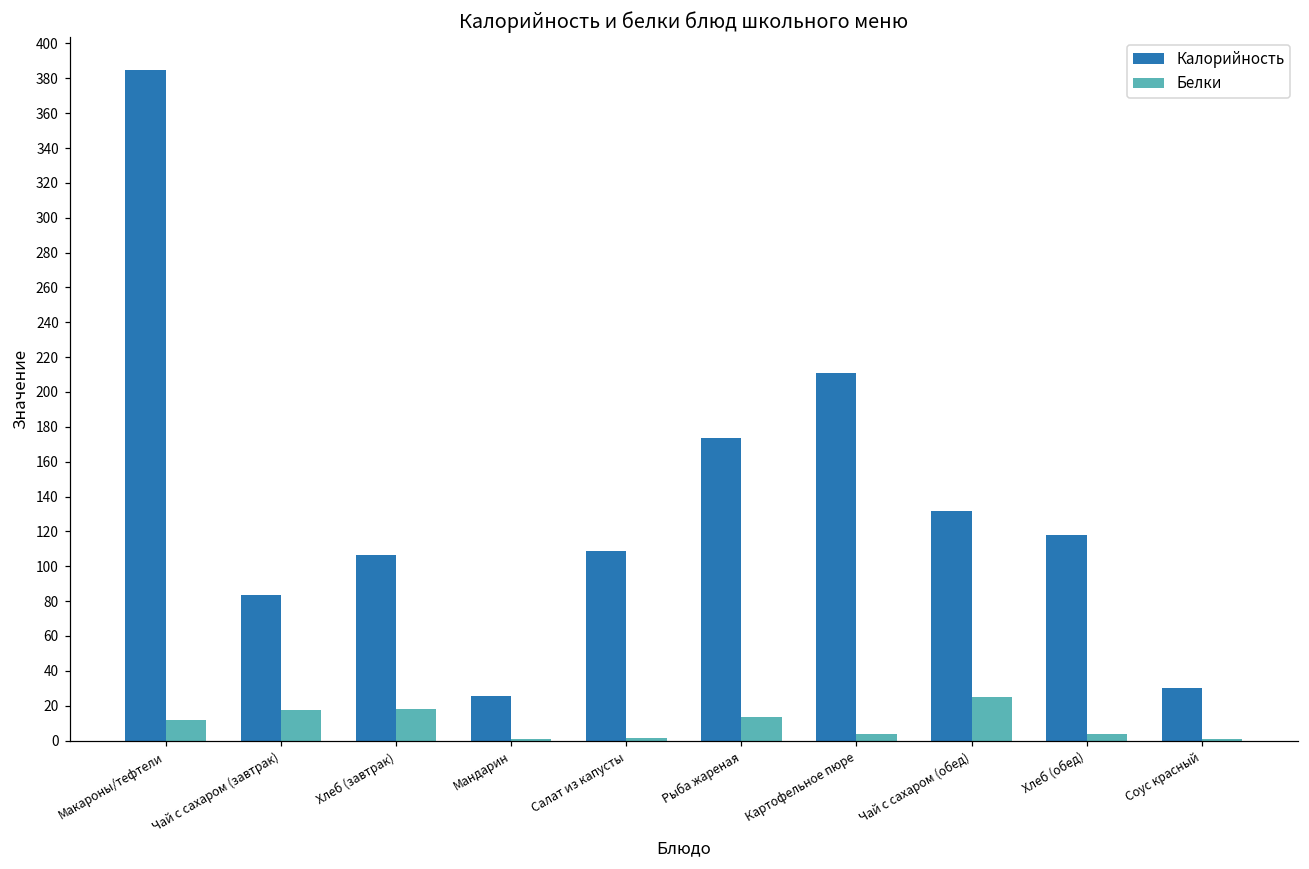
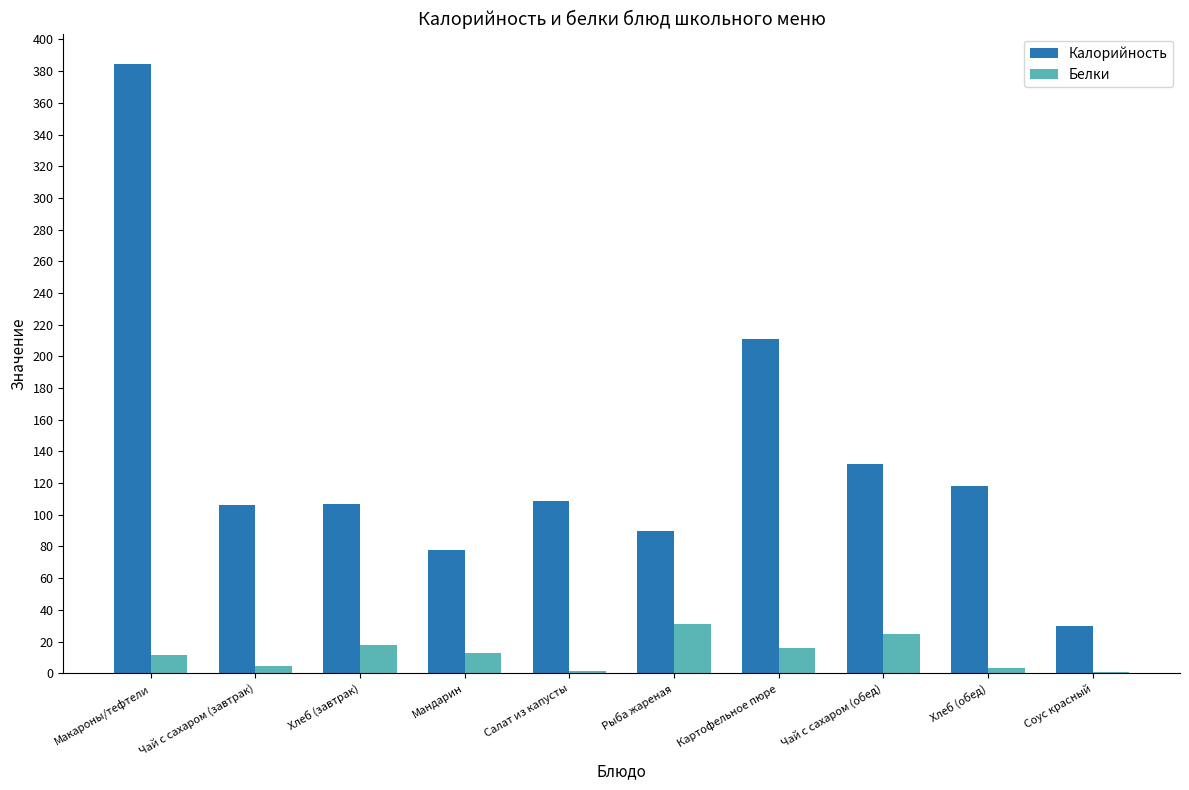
  {
    "Калорийность": {
      "Макароны/тефтели": 385,
-     "Чай с сахаром (завтрак)": 84,
+     "Чай с сахаром (завтрак)": 106,
      "Хлеб (завтрак)": 107,
-     "Мандарин": 26,
+     "Мандарин": 78,
      "Салат из капусты": 109,
-     "Рыба жареная": 174,
+     "Рыба жареная": 90,
      "Картофельное пюре": 211,
      "Чай с сахаром (обед)": 132,
      "Хлеб (обед)": 118,
      "Соус красный": 30
    },
    "Белки": {
      "Макароны/тефтели": 12,
-     "Чай с сахаром (завтрак)": 17,
+     "Чай с сахаром (завтрак)": 4,
      "Хлеб (завтрак)": 18,
-     "Мандарин": 1,
-     "Рыба жареная": 14,
-     "Картофельное пюре": 4,
+     "Мандарин": 13,
+     "Рыба жареная": 31,
+     "Картофельное пюре": 16,
      "Чай с сахаром (обед)": 25,
      "Хлеб (обед)": 4
    }
  }
